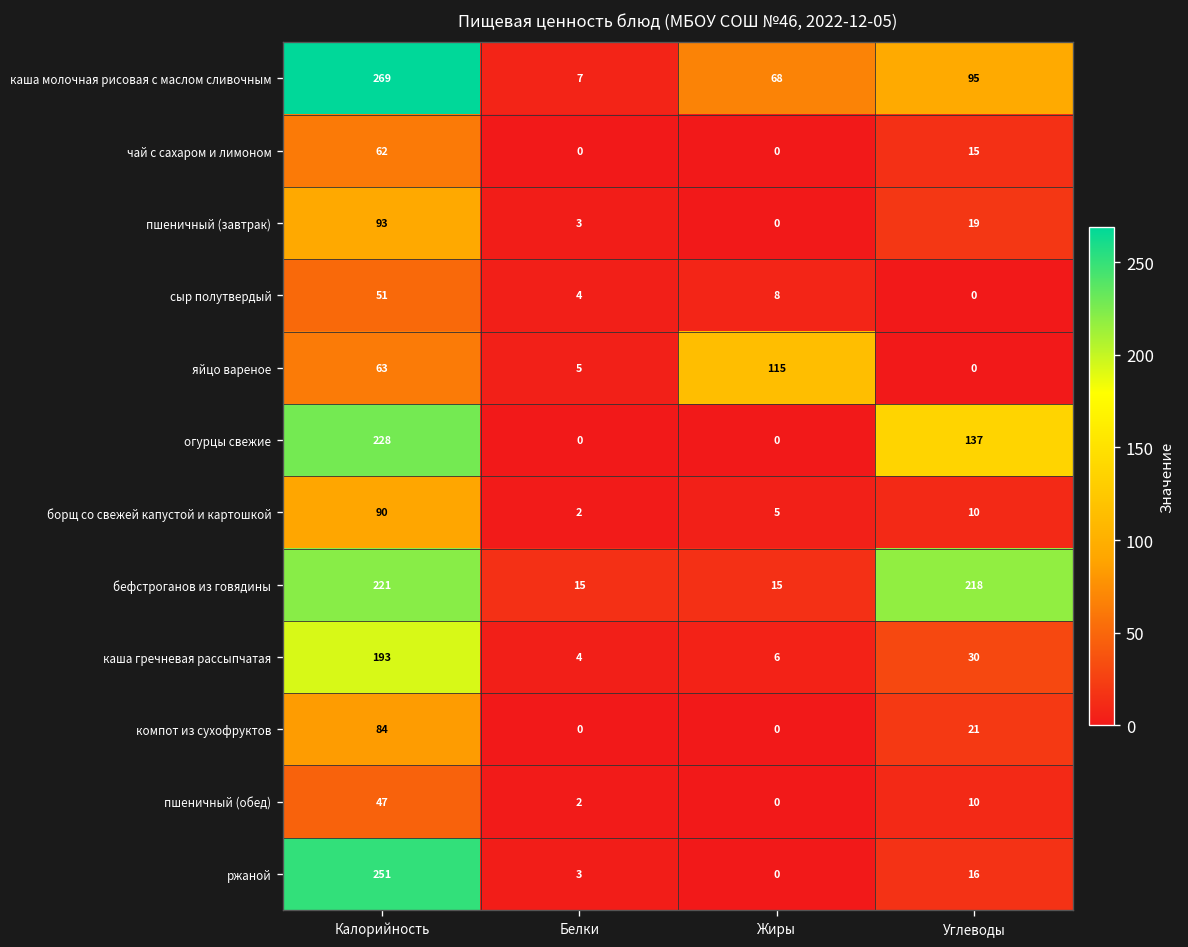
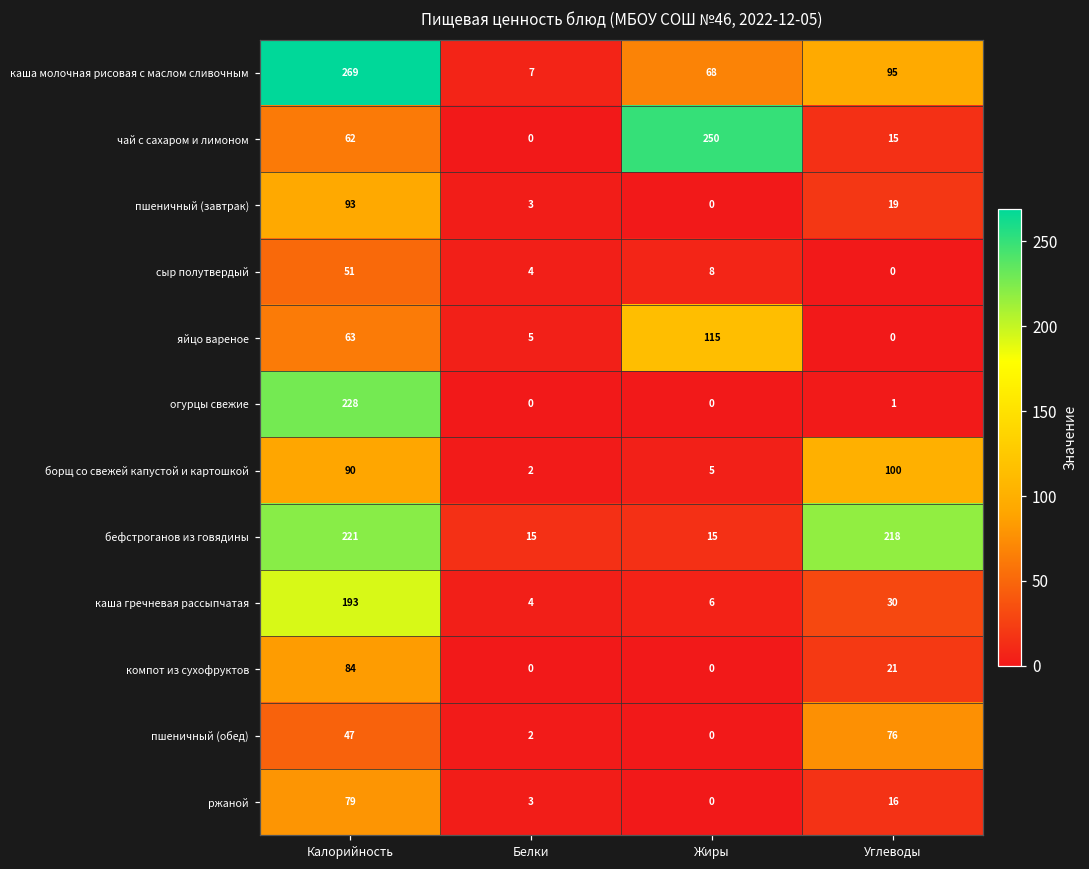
  {
    "каша молочная рисовая с маслом сливочным": {
      "Калорийность": 269,
      "Белки": 7,
      "Жиры": 68,
      "Углеводы": 95
    },
    "чай с сахаром и лимоном": {
      "Калорийность": 62,
      "Белки": 0,
-     "Жиры": 0,
+     "Жиры": 250,
      "Углеводы": 15
    },
    "пшеничный (завтрак)": {
      "Калорийность": 93,
      "Белки": 3,
      "Жиры": 0,
      "Углеводы": 19
    },
    "сыр полутвердый": {
      "Калорийность": 51,
      "Белки": 4,
      "Жиры": 8,
      "Углеводы": 0
    },
    "яйцо вареное": {
      "Калорийность": 63,
      "Белки": 5,
      "Жиры": 115,
      "Углеводы": 0
    },
    "огурцы свежие": {
      "Калорийность": 228,
      "Белки": 0,
      "Жиры": 0,
-     "Углеводы": 137
+     "Углеводы": 1
    },
    "борщ со свежей капустой и картошкой": {
      "Калорийность": 90,
      "Белки": 2,
      "Жиры": 5,
-     "Углеводы": 10
+     "Углеводы": 100
    },
    "бефстроганов из говядины": {
      "Калорийность": 221,
      "Белки": 15,
      "Жиры": 15,
      "Углеводы": 218
    },
    "каша гречневая рассыпчатая": {
      "Калорийность": 193,
      "Белки": 4,
      "Жиры": 6,
      "Углеводы": 30
    },
    "компот из сухофруктов": {
      "Калорийность": 84,
      "Белки": 0,
      "Жиры": 0,
      "Углеводы": 21
    },
    "пшеничный (обед)": {
      "Калорийность": 47,
      "Белки": 2,
      "Жиры": 0,
-     "Углеводы": 10
+     "Углеводы": 76
    },
    "ржаной": {
-     "Калорийность": 251,
+     "Калорийность": 79,
      "Белки": 3,
      "Жиры": 0,
      "Углеводы": 16
    }
  }
